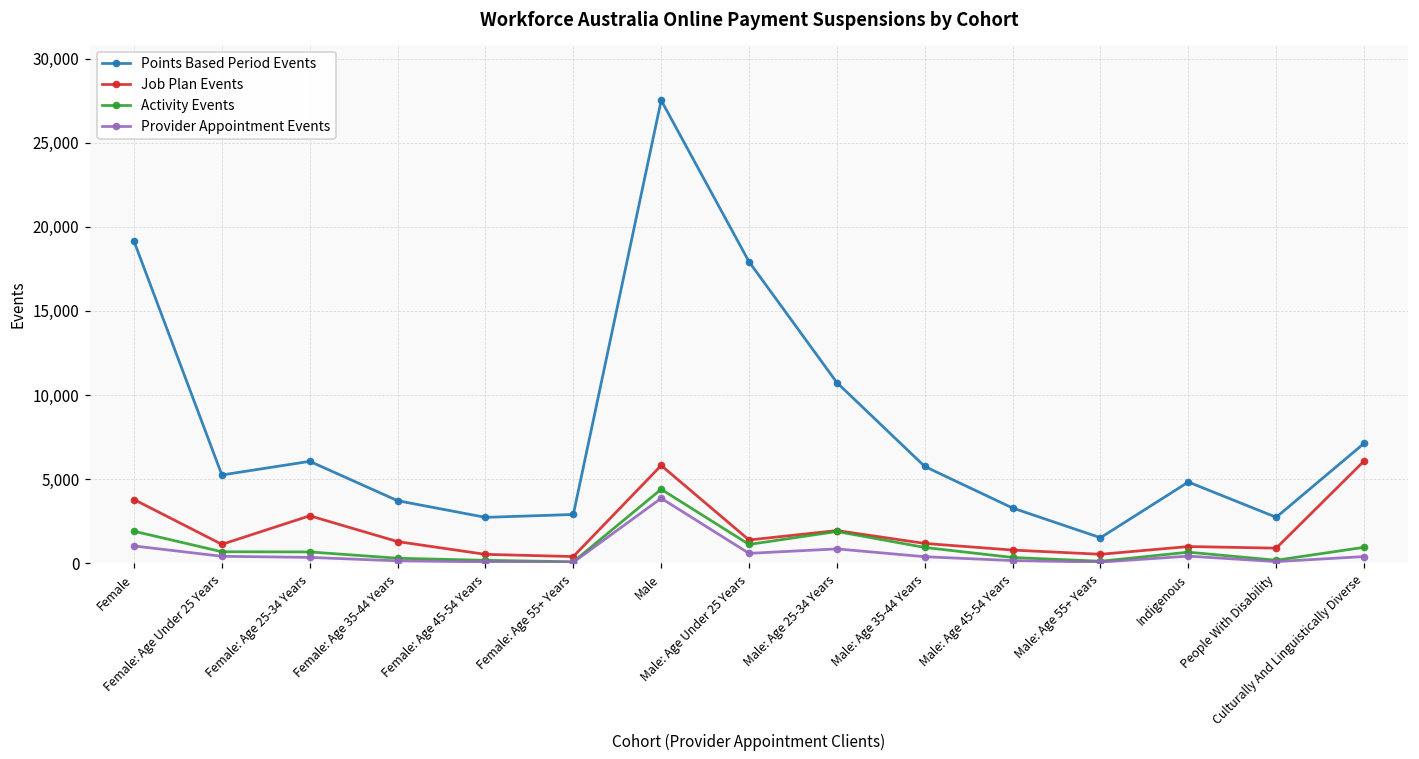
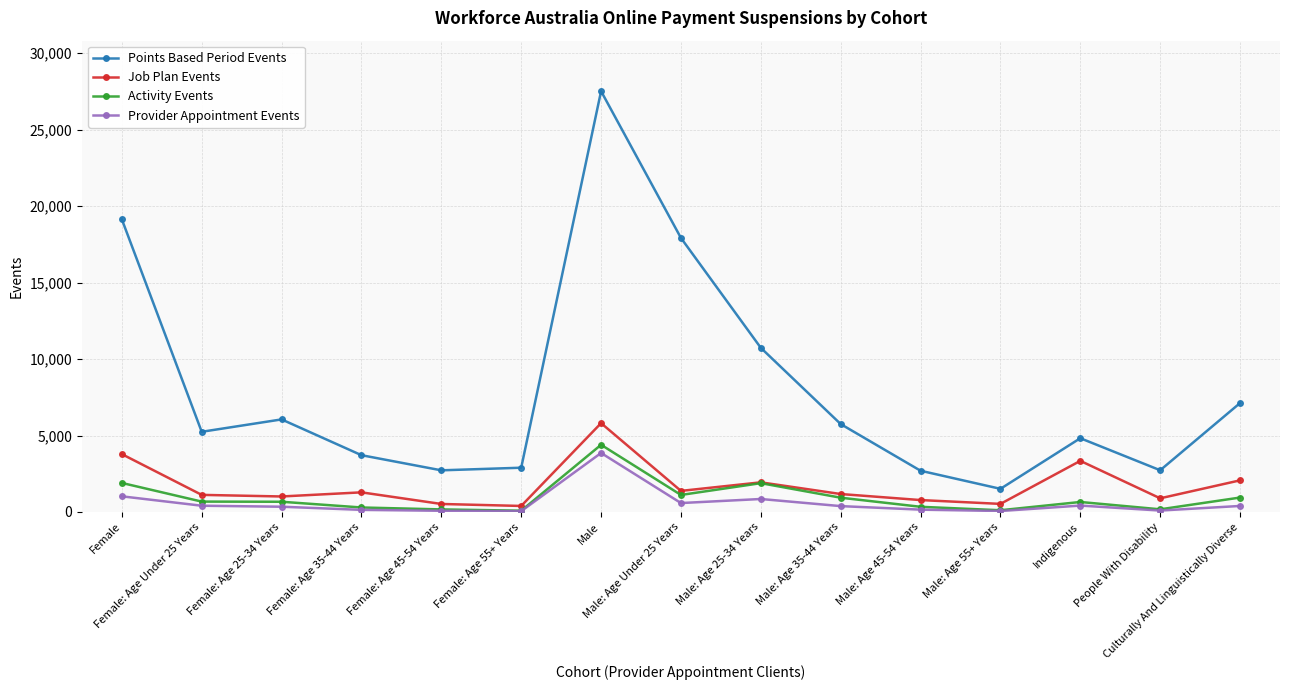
  {
    "Points Based Period Events": {
      "Female": "19,100",
      "Female: Age Under 25 Years": "5,200",
      "Female: Age 25-34 Years": "6,100",
      "Female: Age 35-44 Years": "3,700",
      "Female: Age 45-54 Years": "2,700",
      "Female: Age 55+ Years": "2,900",
      "Male": "27,500",
      "Male: Age Under 25 Years": "17,900",
      "Male: Age 25-34 Years": "10,700",
      "Male: Age 35-44 Years": "5,800",
-     "Male: Age 45-54 Years": "3,300",
+     "Male: Age 45-54 Years": "2,700",
      "Male: Age 55+ Years": "1,500",
      "Indigenous": "4,800",
      "People With Disability": "2,700",
      "Culturally And Linguistically Diverse": "7,100"
    },
    "Job Plan Events": {
      "Female": "3,800",
      "Female: Age Under 25 Years": "1,100",
-     "Female: Age 25-34 Years": "2,800",
+     "Female: Age 25-34 Years": "1,000",
      "Female: Age 35-44 Years": "1,300",
      "Female: Age 45-54 Years": "500",
      "Female: Age 55+ Years": "400",
      "Male": "5,800",
      "Male: Age Under 25 Years": "1,400",
      "Male: Age 35-44 Years": "1,200",
      "Male: Age 45-54 Years": "800",
      "Male: Age 55+ Years": "500",
-     "Indigenous": "1,000",
+     "Indigenous": "3,300",
      "People With Disability": "900",
-     "Culturally And Linguistically Diverse": "6,100"
+     "Culturally And Linguistically Diverse": "2,100"
    },
    "Activity Events": {
      "Female": "1,900",
      "Female: Age Under 25 Years": "700",
      "Female: Age 25-34 Years": "700",
      "Male": "4,400",
      "Male: Age Under 25 Years": "1,100",
      "Male: Age 35-44 Years": "900",
      "Male: Age 45-54 Years": "300",
      "Indigenous": "700",
      "Culturally And Linguistically Diverse": "900"
    },
    "Provider Appointment Events": {
      "Female": "1,000",
      "Female: Age Under 25 Years": "400",
      "Female: Age 25-34 Years": "300",
      "Male": "3,900",
      "Male: Age Under 25 Years": "600",
      "Male: Age 25-34 Years": "900",
      "Male: Age 35-44 Years": "400",
      "Male: Age 45-54 Years": "200",
      "Indigenous": "400",
      "Culturally And Linguistically Diverse": "400"
    }
  }
